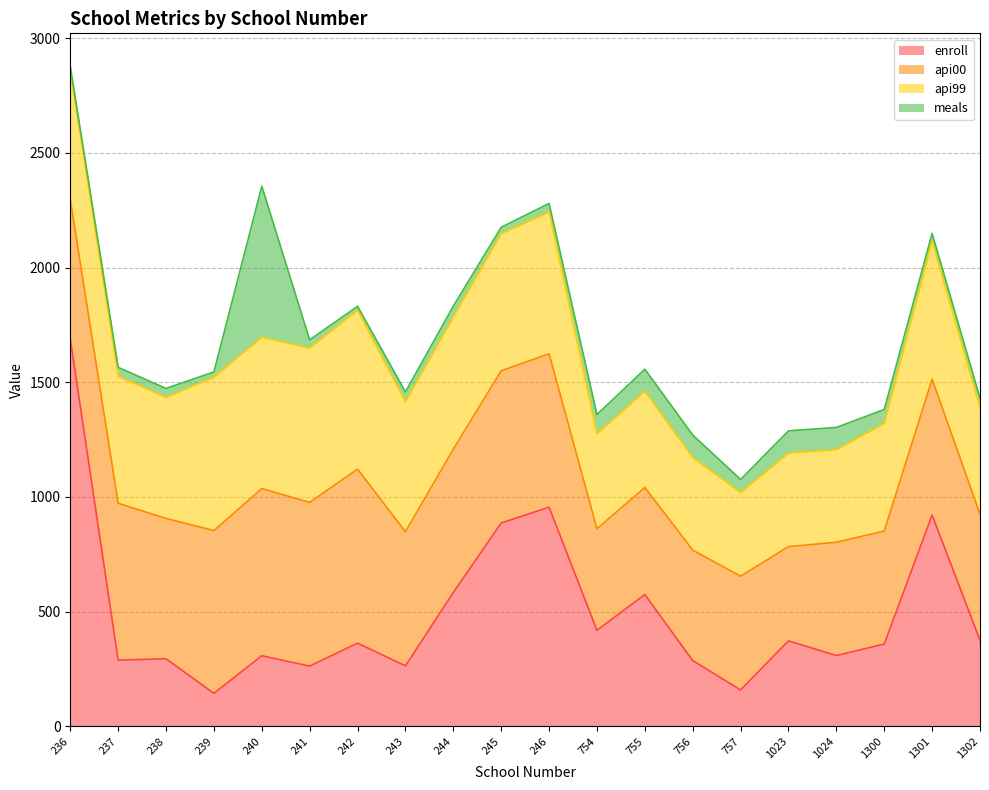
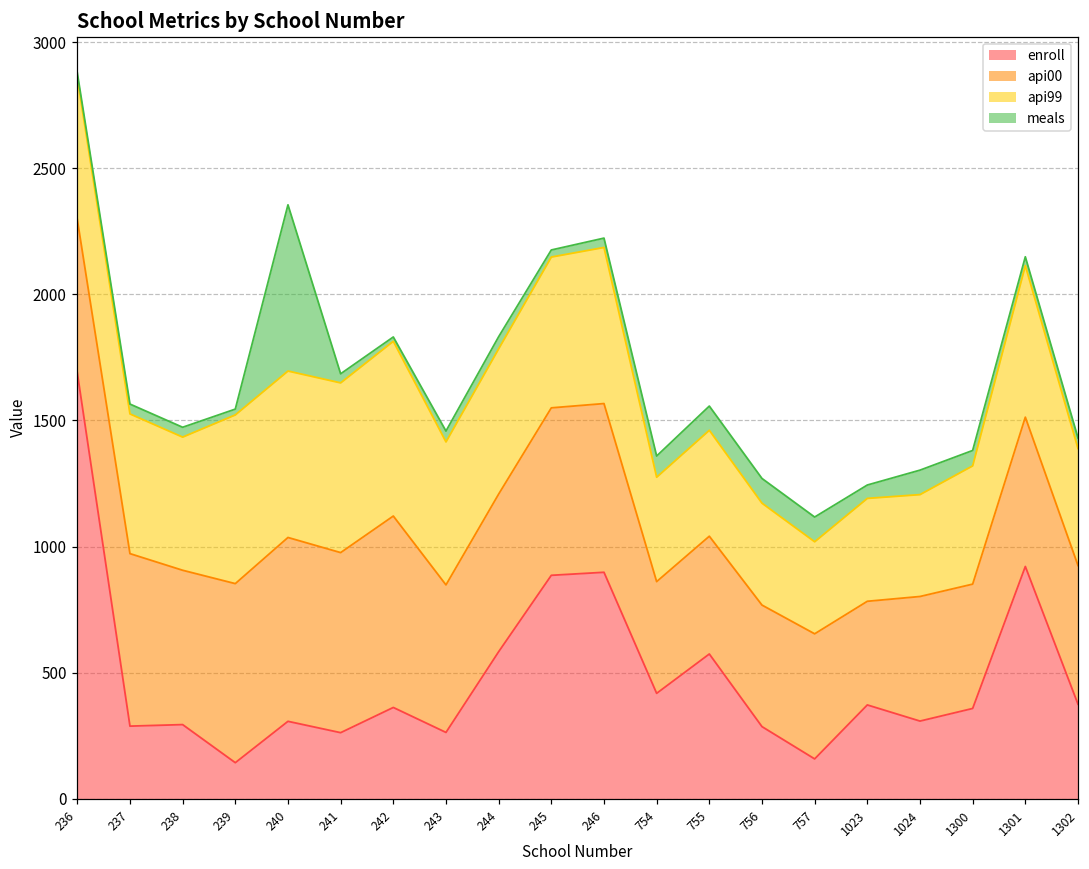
  {
    "enroll": {
      "236": 1690,
      "237": 290,
      "238": 290,
      "239": 140,
      "240": 310,
      "241": 260,
      "242": 360,
      "243": 260,
      "244": 580,
      "245": 890,
-     "246": 960,
+     "246": 900,
      "754": 420,
      "755": 570,
      "756": 290,
      "757": 160,
      "1023": 370,
      "1024": 310,
      "1300": 360,
      "1301": 920,
      "1302": 380
    },
    "meals": {
      "236": 20,
      "237": 40,
      "238": 40,
      "239": 20,
      "240": 660,
      "241": 40,
      "242": 20,
      "243": 40,
      "244": 50,
      "245": 30,
      "246": 40,
      "754": 80,
      "755": 100,
      "756": 100,
-     "757": 60,
-     "1023": 100,
+     "757": 100,
+     "1023": 50,
      "1024": 100,
      "1300": 60,
      "1301": 40,
      "1302": 40
    }
  }
